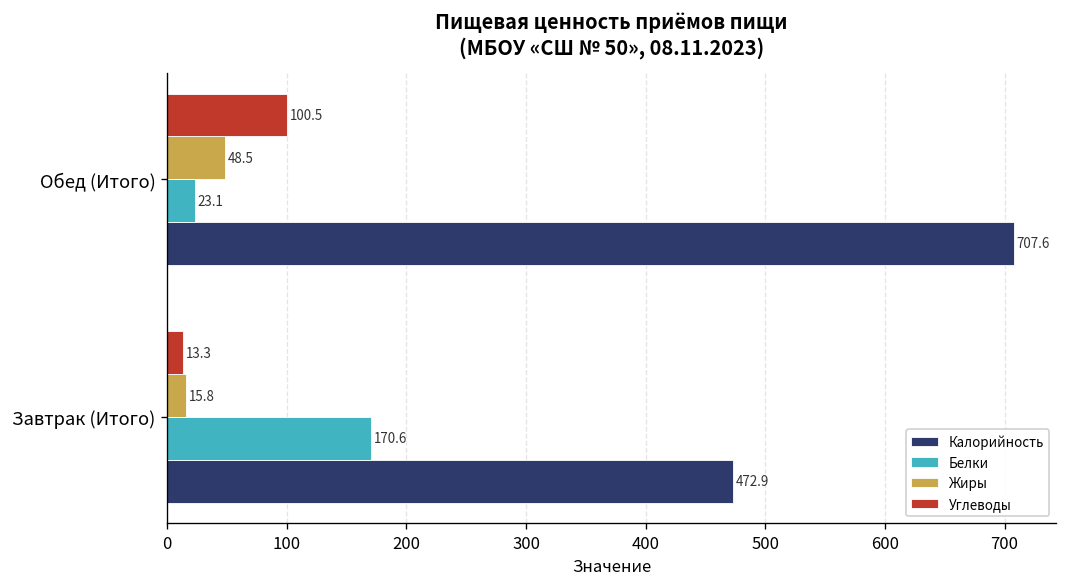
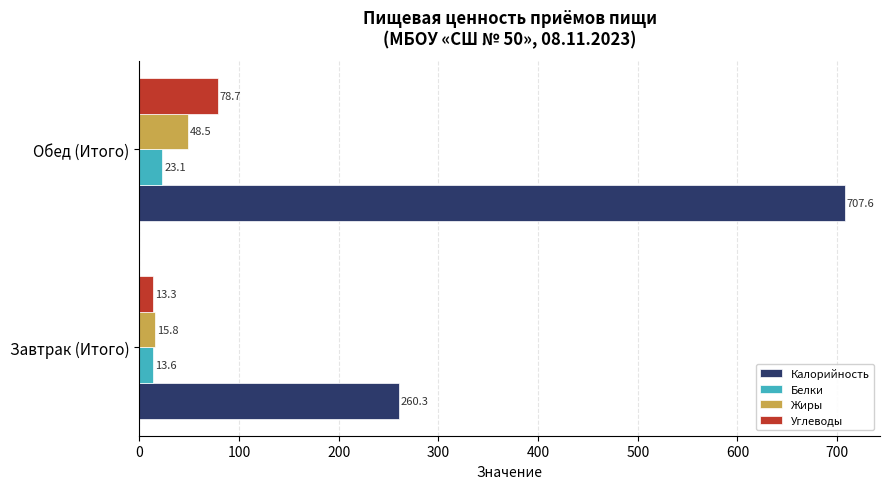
  {
    "Калорийность": {
      "Обед (Итого)": 707.6,
-     "Завтрак (Итого)": 472.9
+     "Завтрак (Итого)": 260.3
    },
    "Белки": {
      "Обед (Итого)": 23.1,
-     "Завтрак (Итого)": 170.6
+     "Завтрак (Итого)": 13.6
    },
    "Жиры": {
      "Обед (Итого)": 48.5,
      "Завтрак (Итого)": 15.8
    },
    "Углеводы": {
-     "Обед (Итого)": 100.5,
+     "Обед (Итого)": 78.7,
      "Завтрак (Итого)": 13.3
    }
  }
